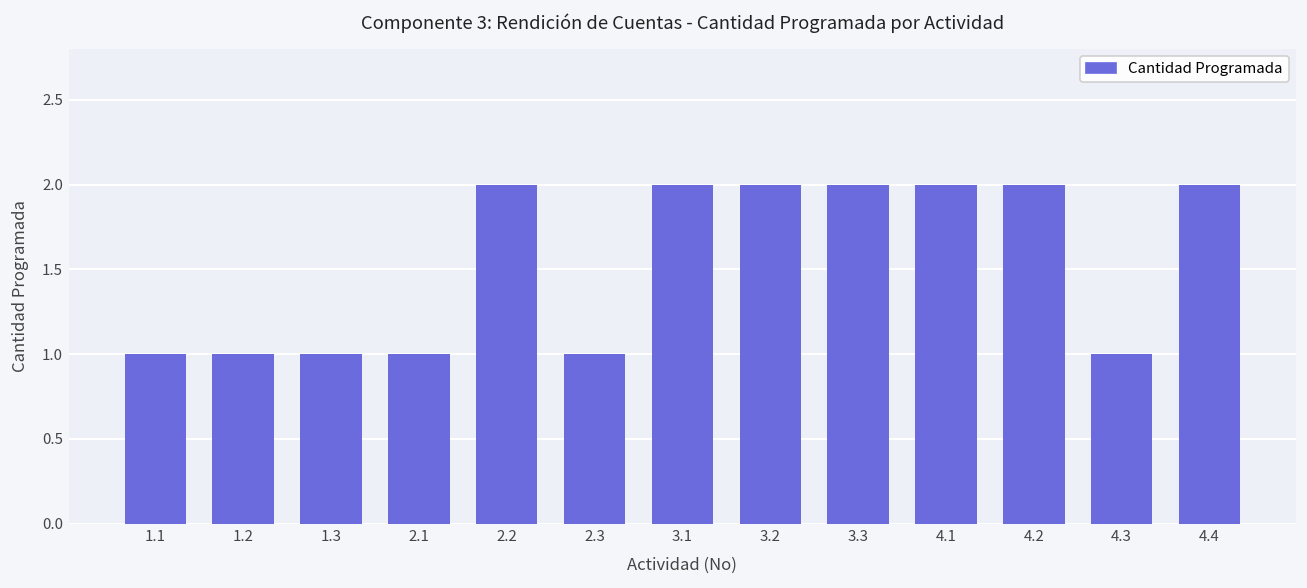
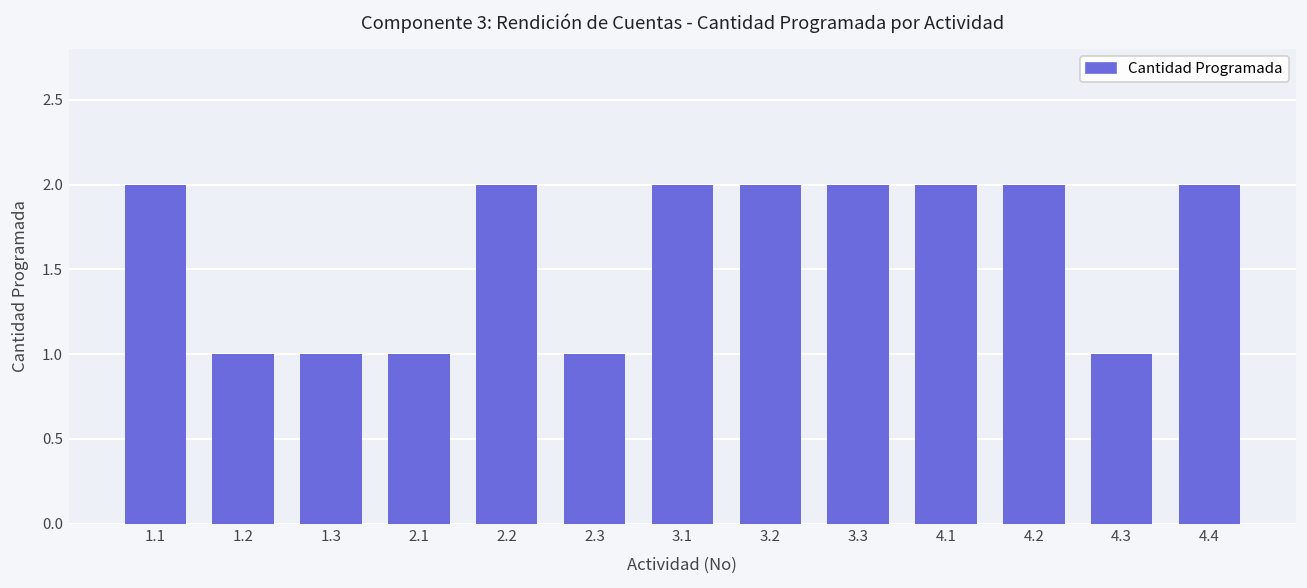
  {
-   "1.1": 1,
+   "1.1": 2,
    "1.2": 1,
    "1.3": 1,
    "2.1": 1,
    "2.2": 2,
    "2.3": 1,
    "3.1": 2,
    "3.2": 2,
    "3.3": 2,
    "4.1": 2,
    "4.2": 2,
    "4.3": 1,
    "4.4": 2
  }
